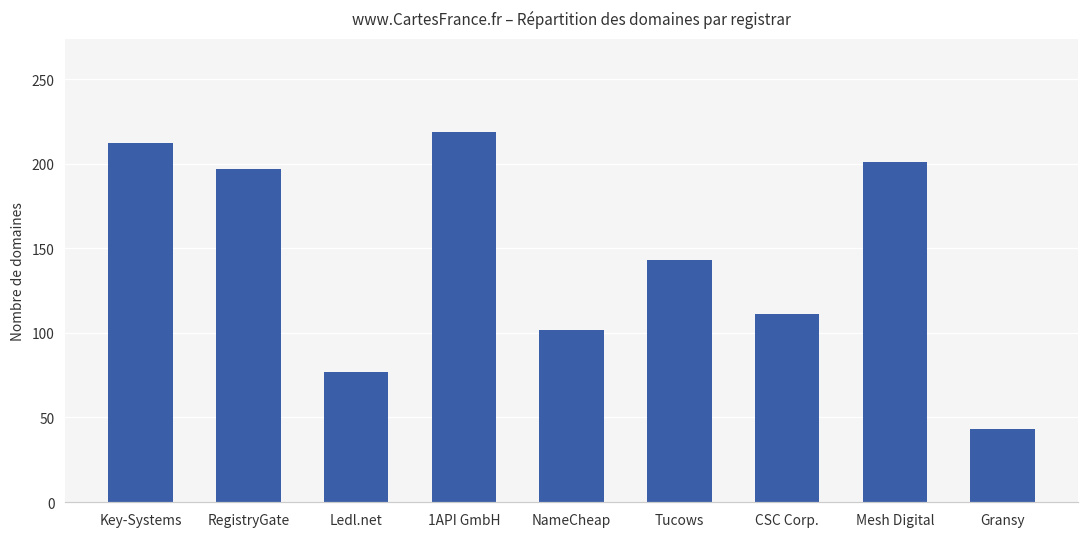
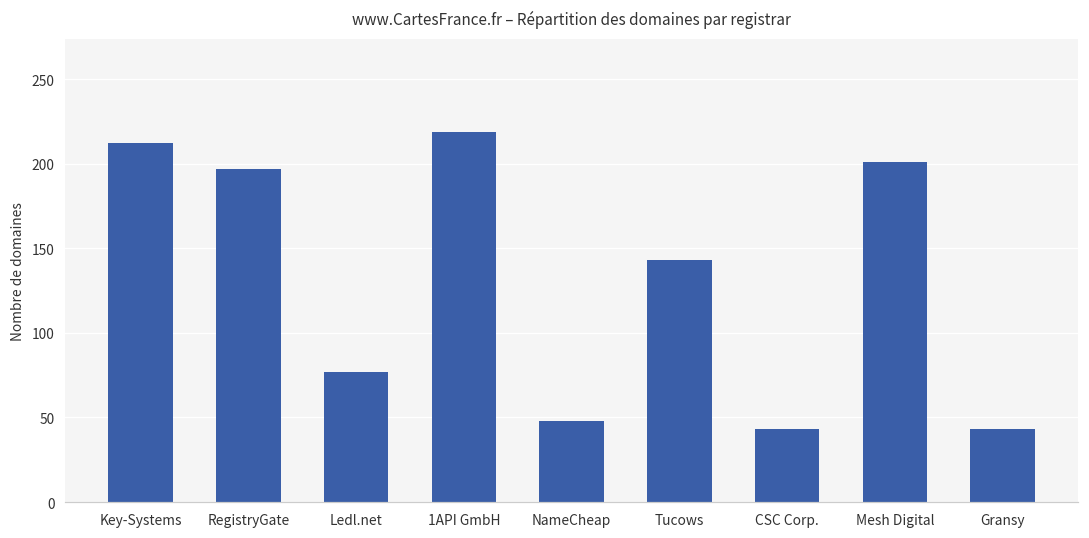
  {
    "Key-Systems": 212,
    "RegistryGate": 197,
    "Ledl.net": 77,
    "1API GmbH": 219,
-   "NameCheap": 102,
+   "NameCheap": 48,
    "Tucows": 143,
-   "CSC Corp.": 111,
+   "CSC Corp.": 43,
    "Mesh Digital": 201,
    "Gransy": 43
  }
